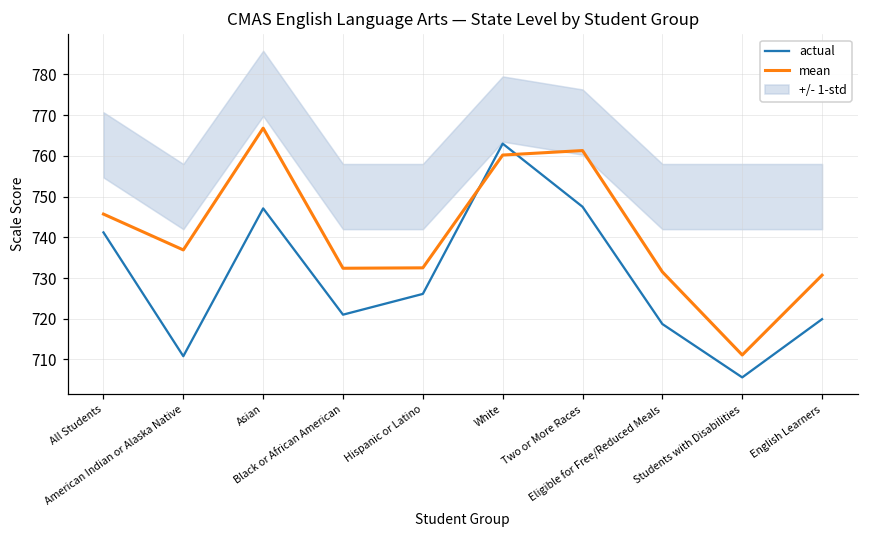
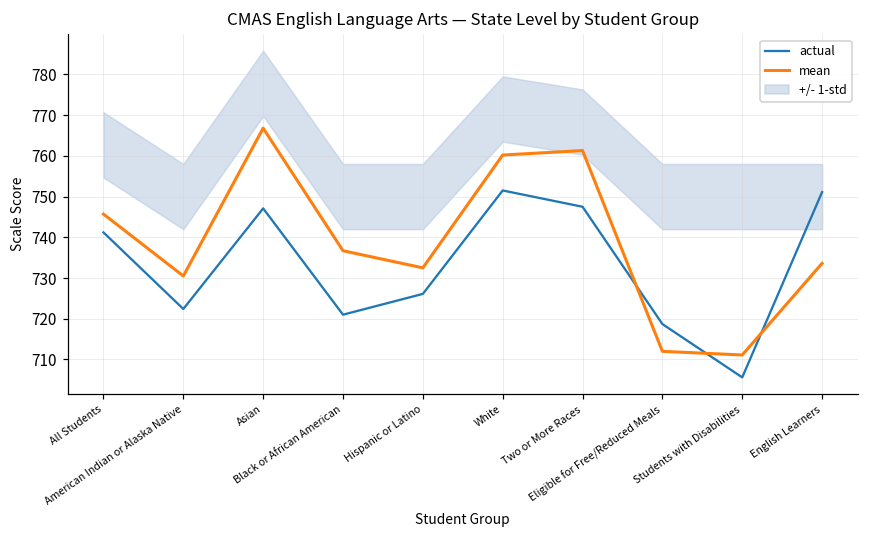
  {
    "actual": {
      "All Students": 741,
-     "American Indian or Alaska Native": 711,
+     "American Indian or Alaska Native": 722,
      "Asian": 747,
      "Black or African American": 721,
      "Hispanic or Latino": 726,
-     "White": 763,
+     "White": 752,
      "Two or More Races": 748,
      "Eligible for Free/Reduced Meals": 719,
      "Students with Disabilities": 706,
-     "English Learners": 720
+     "English Learners": 751
    },
    "mean": {
      "All Students": 746,
-     "American Indian or Alaska Native": 737,
+     "American Indian or Alaska Native": 731,
      "Asian": 767,
-     "Black or African American": 732,
+     "Black or African American": 737,
      "Hispanic or Latino": 733,
      "White": 760,
      "Two or More Races": 761,
-     "Eligible for Free/Reduced Meals": 732,
+     "Eligible for Free/Reduced Meals": 712,
      "Students with Disabilities": 711,
-     "English Learners": 731
+     "English Learners": 734
    }
  }
